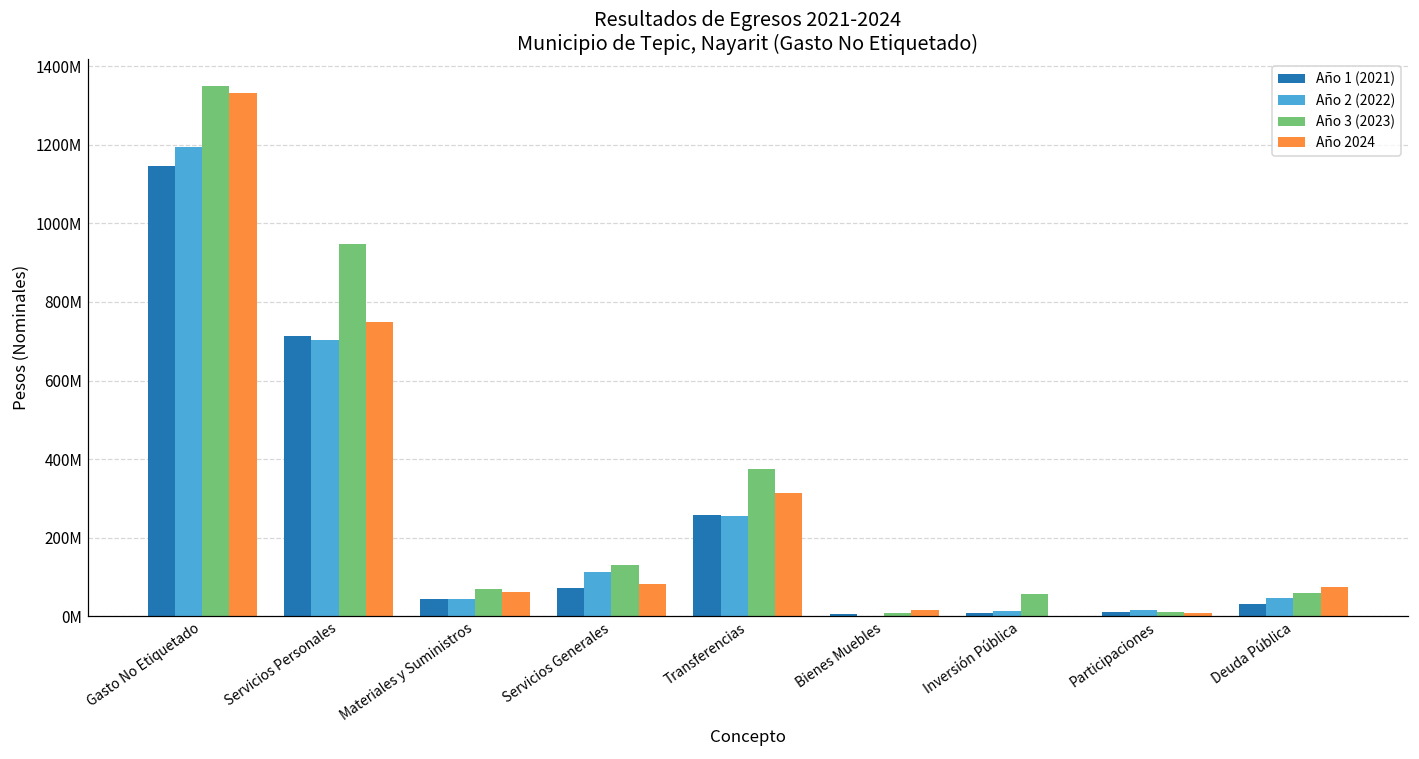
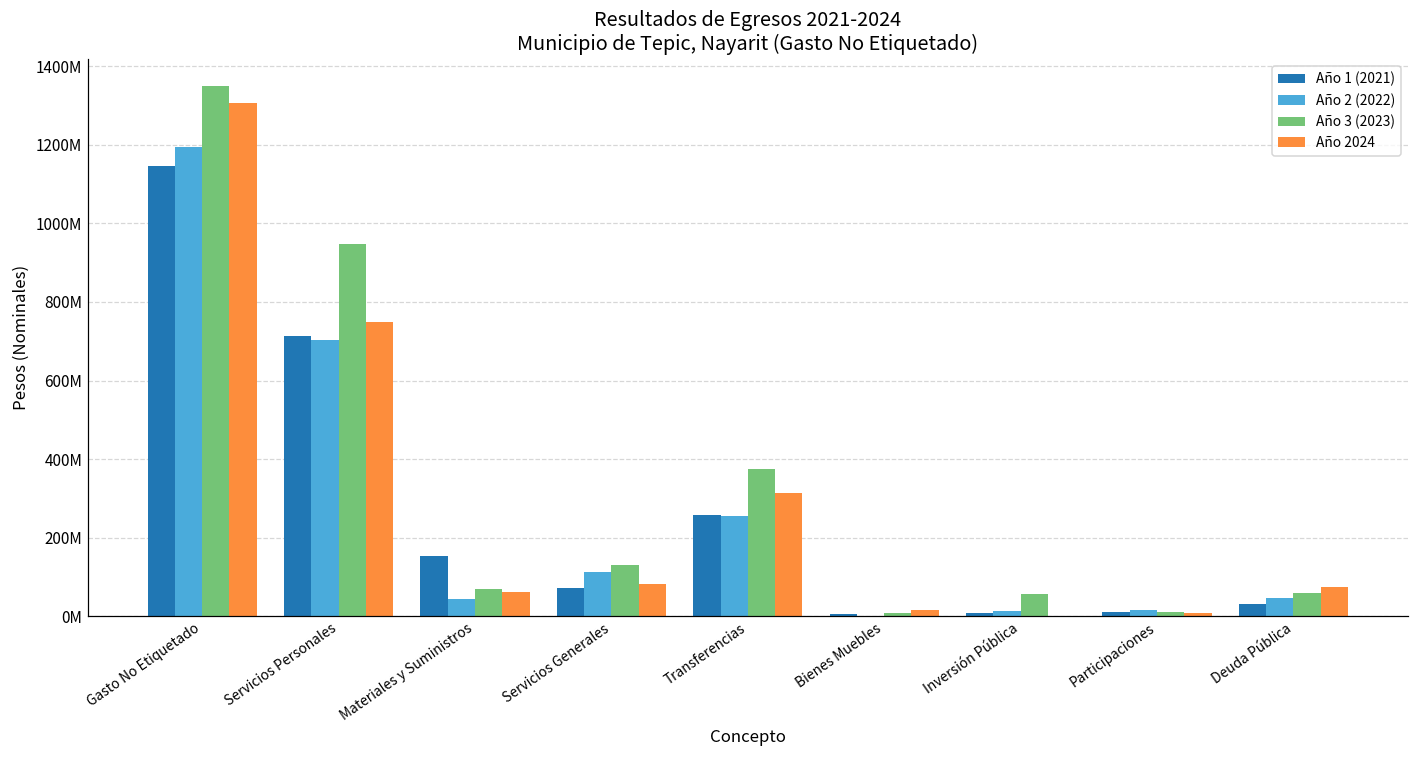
  {
    "Año 1 (2021)": {
      "Gasto No Etiquetado": 1150000000,
      "Servicios Personales": 710000000,
-     "Materiales y Suministros": 40000000,
+     "Materiales y Suministros": 150000000,
      "Servicios Generales": 70000000,
      "Transferencias": 260000000,
      "Inversión Pública": 10000000,
      "Participaciones": 10000000,
      "Deuda Pública": 30000000
    },
    "Año 2 (2022)": {
      "Gasto No Etiquetado": 1190000000,
      "Servicios Personales": 700000000,
      "Materiales y Suministros": 50000000,
      "Servicios Generales": 110000000,
      "Transferencias": 260000000,
      "Inversión Pública": 10000000,
      "Participaciones": 20000000,
      "Deuda Pública": 50000000
    },
    "Año 3 (2023)": {
      "Gasto No Etiquetado": 1350000000,
      "Servicios Personales": 950000000,
      "Materiales y Suministros": 70000000,
      "Servicios Generales": 130000000,
      "Transferencias": 380000000,
      "Bienes Muebles": 10000000,
      "Inversión Pública": 60000000,
      "Participaciones": 10000000,
      "Deuda Pública": 60000000
    },
    "Año 2024": {
-     "Gasto No Etiquetado": 1330000000,
+     "Gasto No Etiquetado": 1310000000,
      "Servicios Personales": 750000000,
      "Materiales y Suministros": 60000000,
      "Servicios Generales": 80000000,
      "Transferencias": 310000000,
      "Bienes Muebles": 20000000,
      "Inversión Pública": 0,
      "Participaciones": 10000000,
      "Deuda Pública": 70000000
    }
  }
